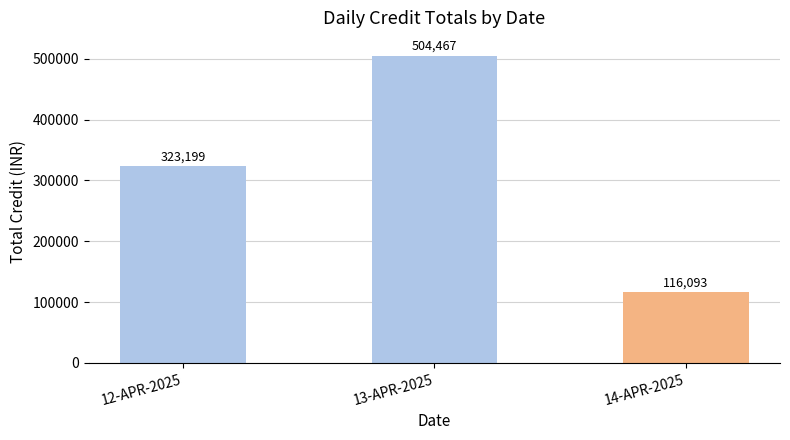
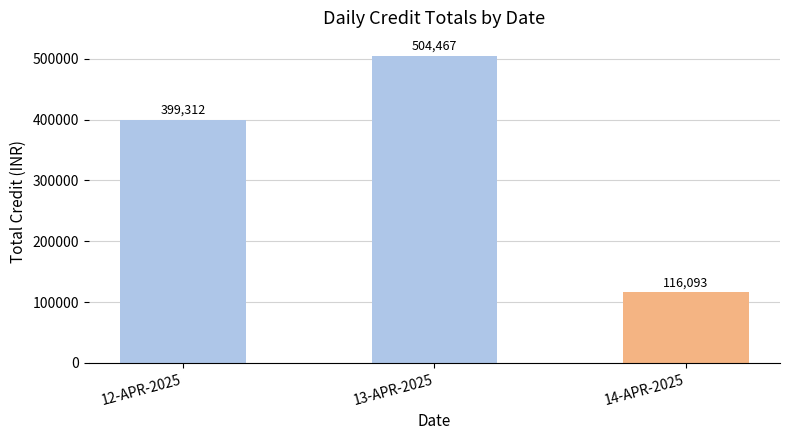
  {
-   "12-APR-2025": "323,199",
+   "12-APR-2025": "399,312",
    "13-APR-2025": "504,467",
    "14-APR-2025": "116,093"
  }
